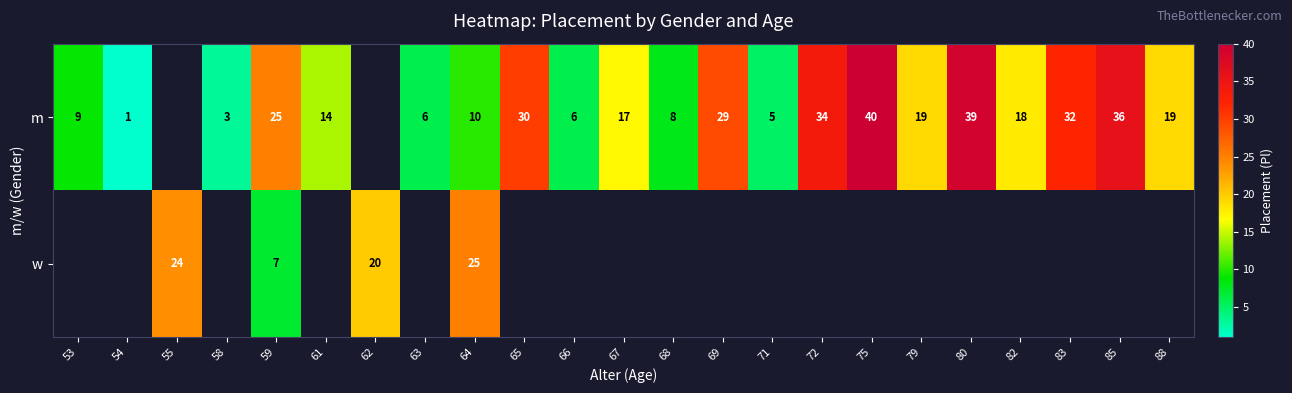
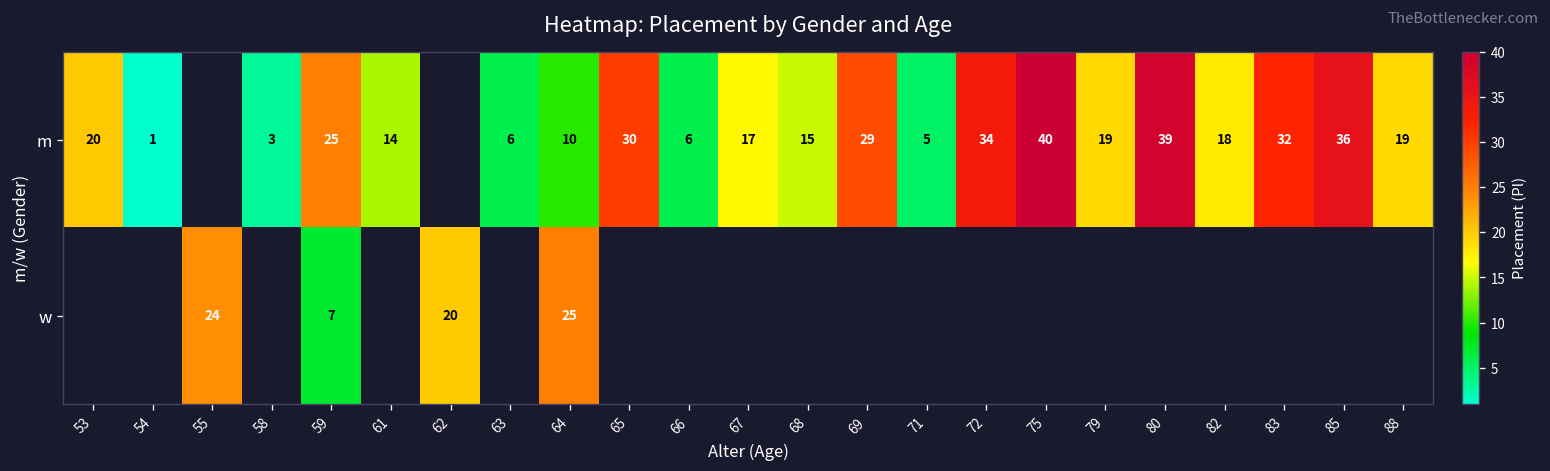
  {
    "m": {
-     "53": 9,
+     "53": 20,
      "54": 1,
      "58": 3,
      "59": 25,
      "61": 14,
      "63": 6,
      "64": 10,
      "65": 30,
      "66": 6,
      "67": 17,
-     "68": 8,
+     "68": 15,
      "69": 29,
      "71": 5,
      "72": 34,
      "75": 40,
      "79": 19,
      "80": 39,
      "82": 18,
      "83": 32,
      "85": 36,
      "88": 19
    },
    "w": {
      "55": 24,
      "59": 7,
      "62": 20,
      "64": 25
    }
  }
